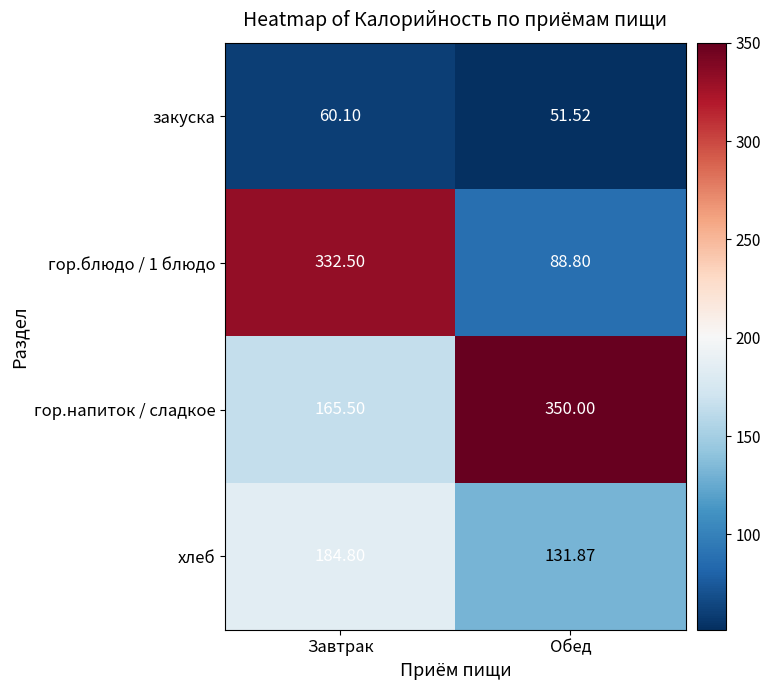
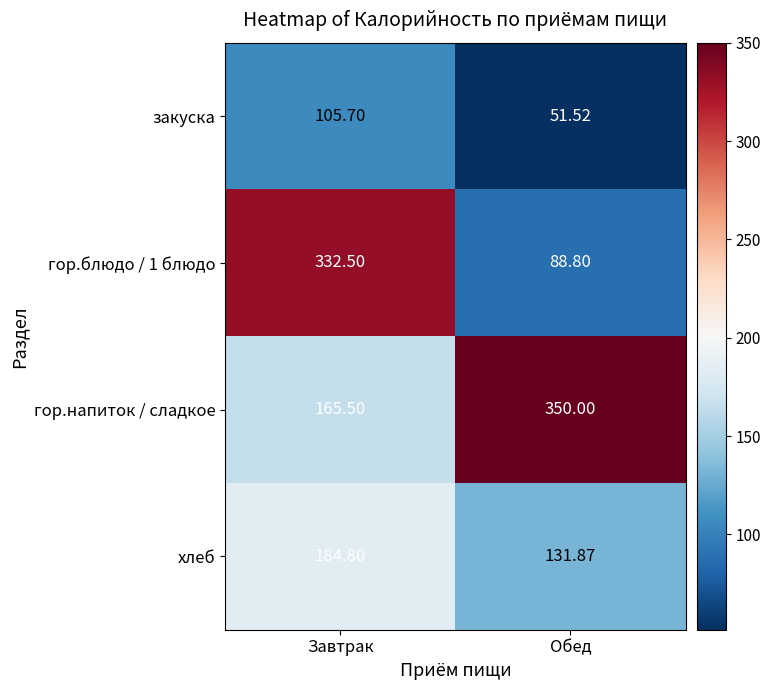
  {
    "закуска": {
-     "Завтрак": 60.10,
+     "Завтрак": 105.70,
      "Обед": 51.52
    },
    "гор.блюдо / 1 блюдо": {
      "Завтрак": 332.50,
      "Обед": 88.80
    },
    "гор.напиток / сладкое": {
      "Завтрак": 165.50,
      "Обед": 350.00
    },
    "хлеб": {
      "Обед": 131.87
    }
  }
